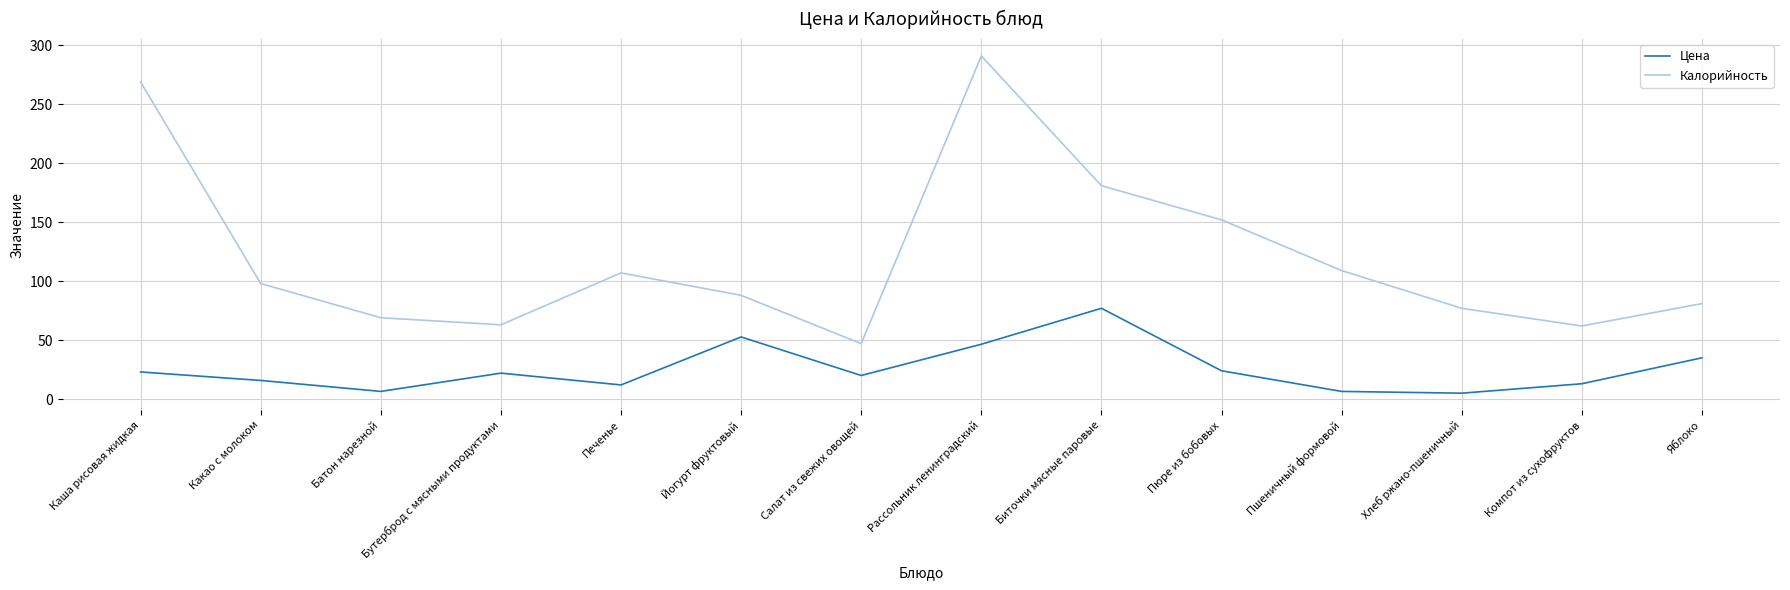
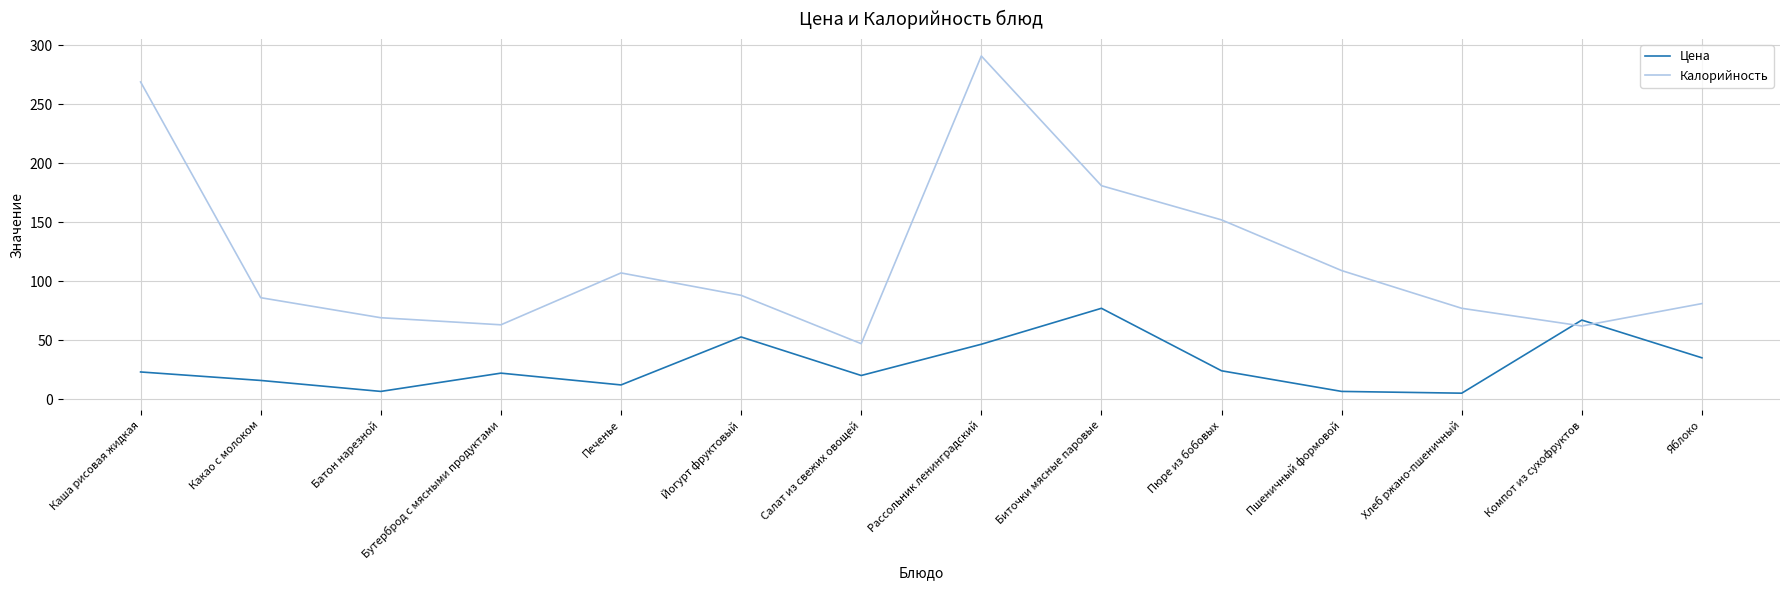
  {
    "Цена": {
      "Каша рисовая жидкая": 23,
      "Какао с молоком": 16,
      "Батон нарезной": 7,
      "Бутерброд с мясными продуктами": 22,
      "Печенье": 12,
      "Йогурт фруктовый": 53,
      "Салат из свежих овощей": 20,
      "Рассольник ленинградский": 47,
      "Биточки мясные паровые": 77,
      "Пюре из бобовых": 24,
      "Пшеничный формовой": 7,
      "Хлеб ржано-пшеничный": 5,
-     "Компот из сухофруктов": 13,
+     "Компот из сухофруктов": 67,
      "Яблоко": 35
    },
    "Калорийность": {
      "Каша рисовая жидкая": 269,
-     "Какао с молоком": 98,
+     "Какао с молоком": 86,
      "Батон нарезной": 69,
      "Бутерброд с мясными продуктами": 63,
      "Печенье": 107,
      "Йогурт фруктовый": 88,
      "Салат из свежих овощей": 47,
      "Рассольник ленинградский": 291,
      "Биточки мясные паровые": 181,
      "Пюре из бобовых": 152,
      "Пшеничный формовой": 109,
      "Хлеб ржано-пшеничный": 77,
      "Компот из сухофруктов": 62,
      "Яблоко": 81
    }
  }
